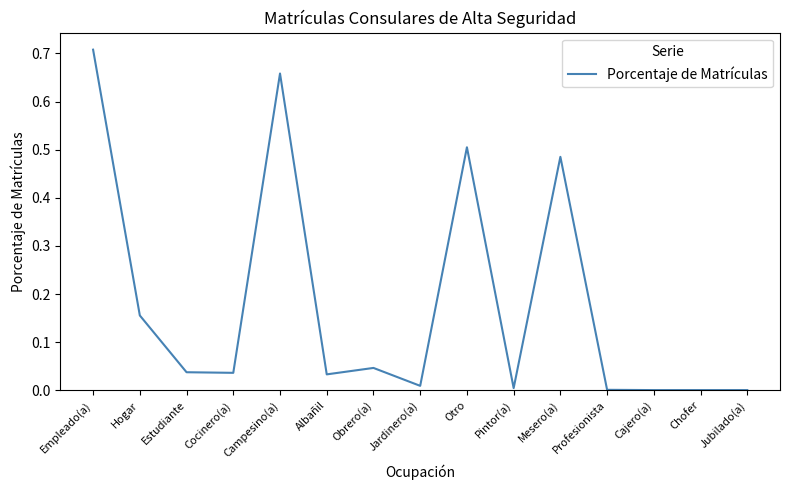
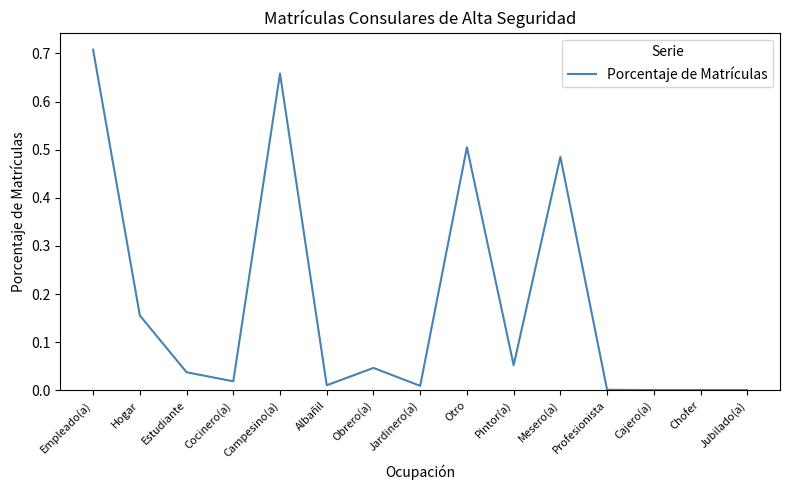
  {
    "Empleado(a)": 0.71,
    "Hogar": 0.16,
    "Estudiante": 0.04,
-   "Cocinero(a)": 0.04,
+   "Cocinero(a)": 0.02,
    "Campesino(a)": 0.66,
-   "Albañil": 0.03,
+   "Albañil": 0.01,
    "Obrero(a)": 0.05,
    "Jardinero(a)": 0.01,
    "Otro": 0.51,
-   "Pintor(a)": 0.00,
+   "Pintor(a)": 0.05,
    "Mesero(a)": 0.49,
    "Profesionista": 0.00,
    "Cajero(a)": 0.00,
    "Chofer": 0.00,
    "Jubilado(a)": 0.00
  }
